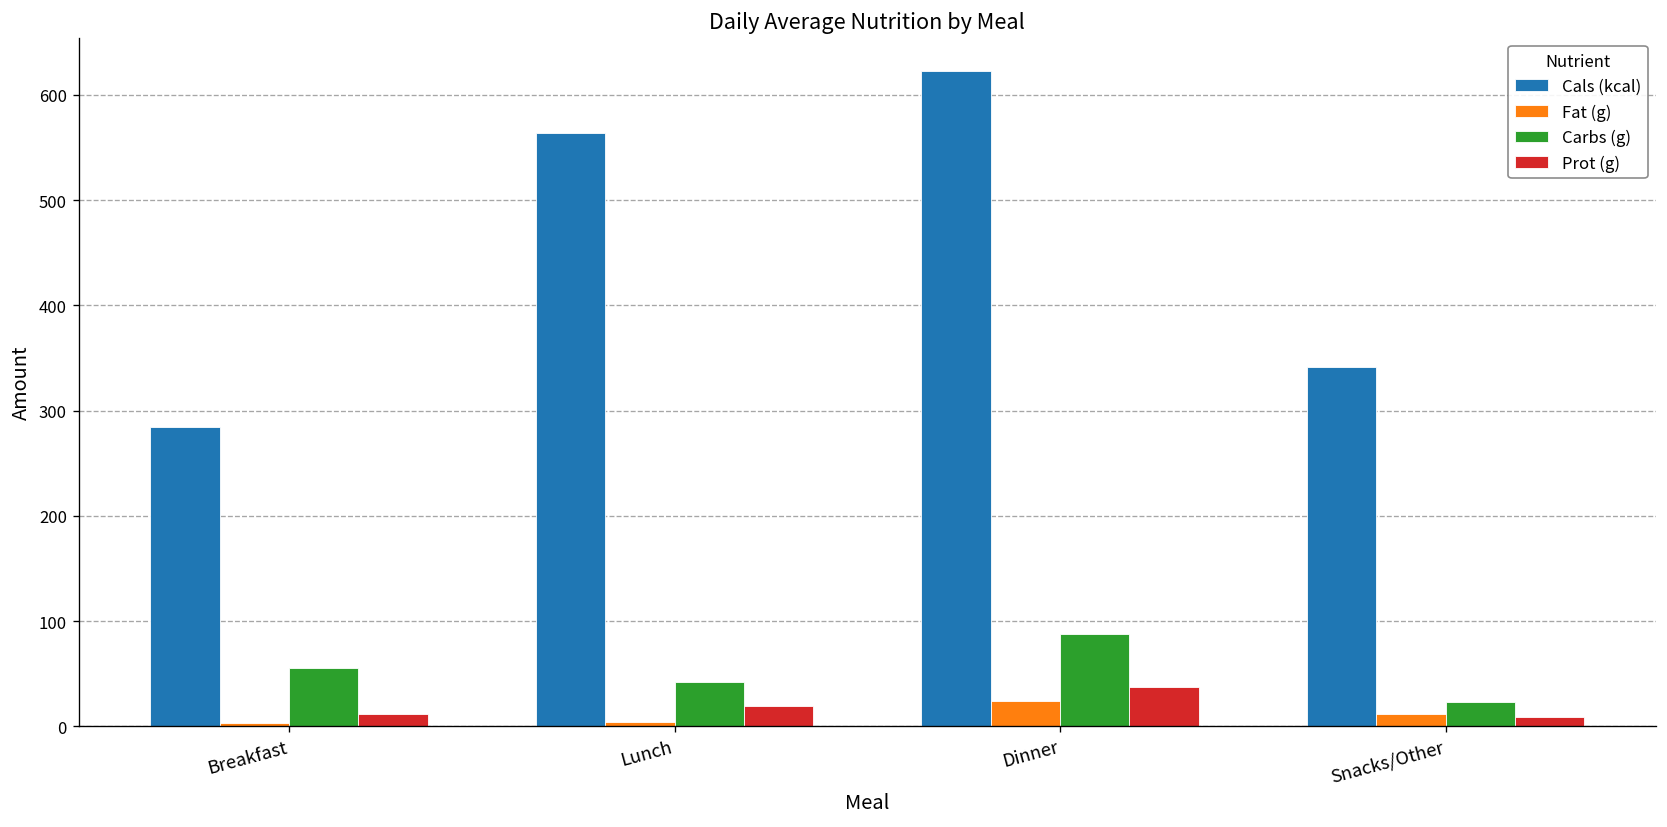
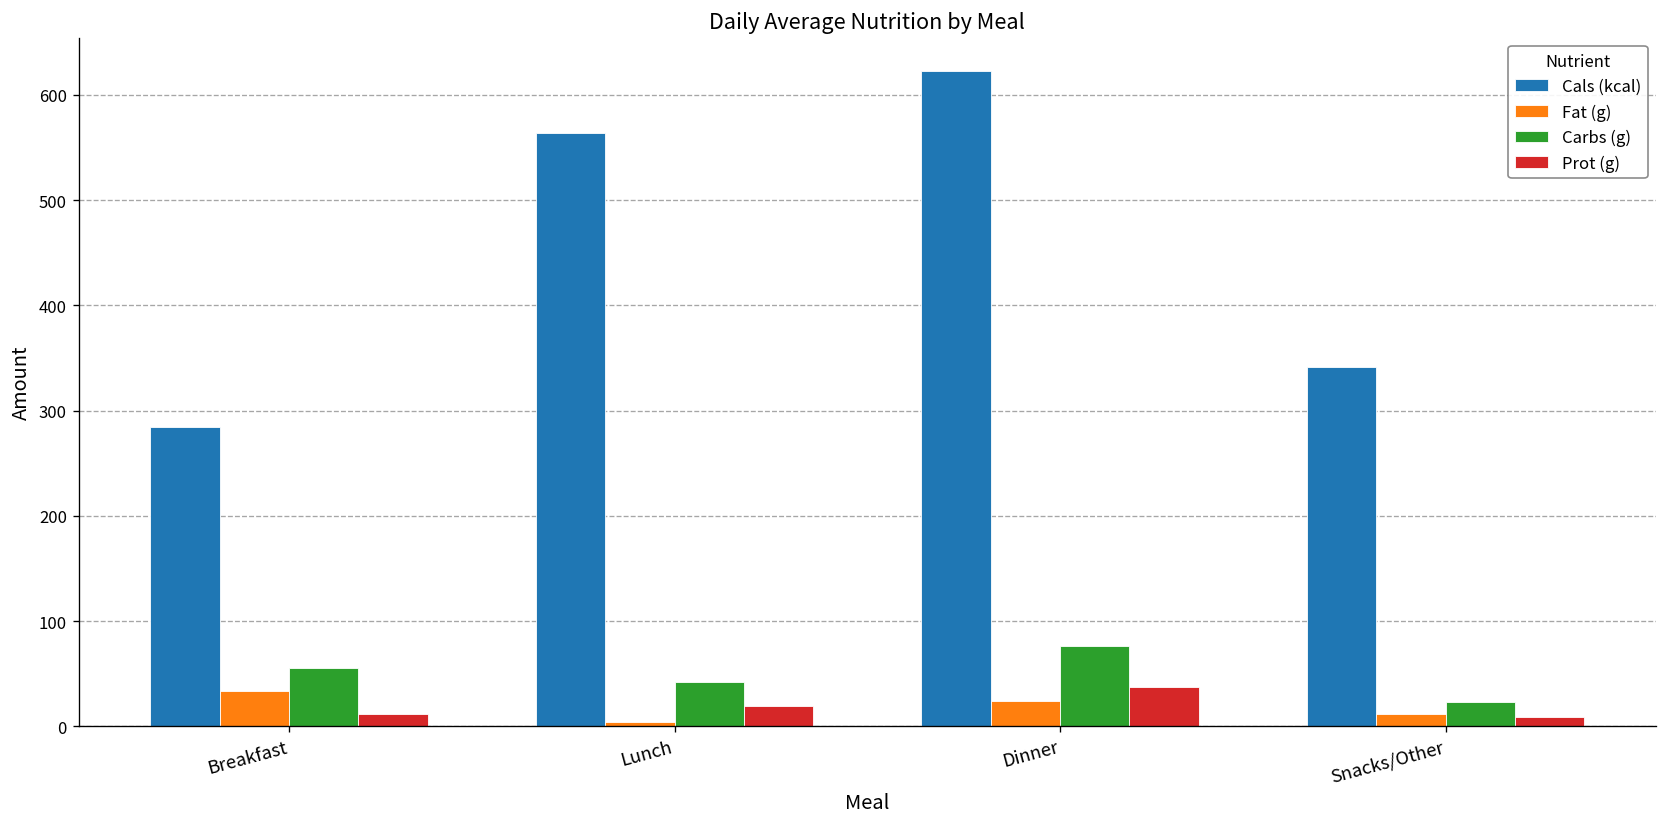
  {
    "Cals (kcal)": {
      "Breakfast": 280,
      "Lunch": 560,
      "Dinner": 620,
      "Snacks/Other": 340
    },
    "Fat (g)": {
-     "Breakfast": 0,
+     "Breakfast": 30,
      "Lunch": 0,
      "Dinner": 20,
      "Snacks/Other": 10
    },
    "Carbs (g)": {
      "Breakfast": 60,
      "Lunch": 40,
-     "Dinner": 90,
+     "Dinner": 80,
      "Snacks/Other": 20
    },
    "Prot (g)": {
      "Breakfast": 10,
      "Lunch": 20,
      "Dinner": 40,
      "Snacks/Other": 10
    }
  }
